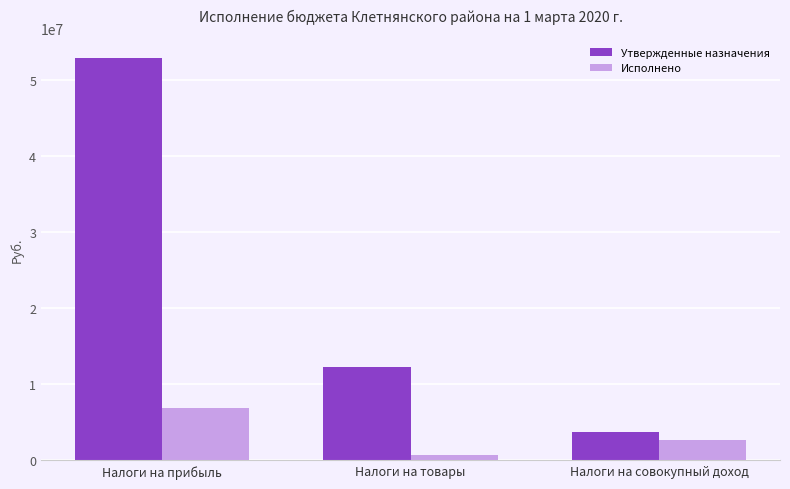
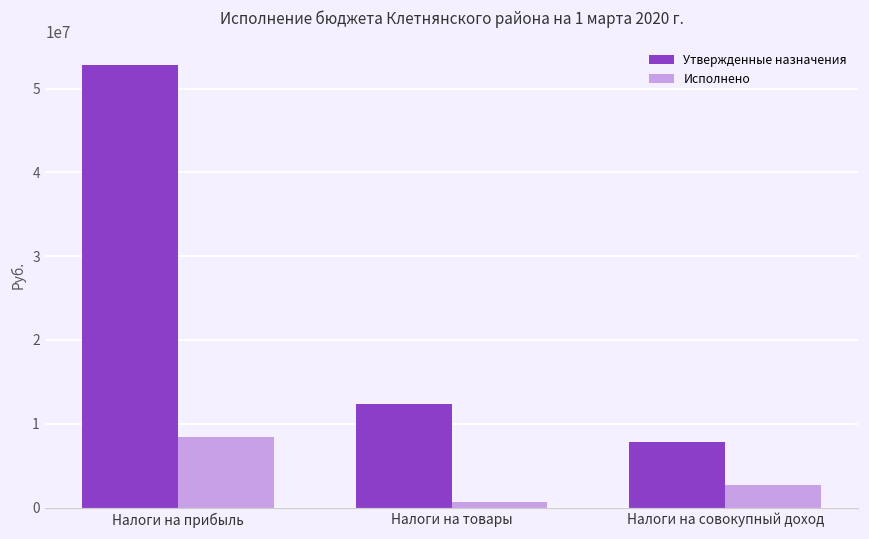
  {
    "Утвержденные назначения": {
      "Налоги на прибыль": 53000000,
      "Налоги на товары": 12000000,
-     "Налоги на совокупный доход": 4000000
+     "Налоги на совокупный доход": 8000000
    },
    "Исполнено": {
-     "Налоги на прибыль": 7000000,
+     "Налоги на прибыль": 8000000,
      "Налоги на товары": 1000000,
      "Налоги на совокупный доход": 3000000
    }
  }
